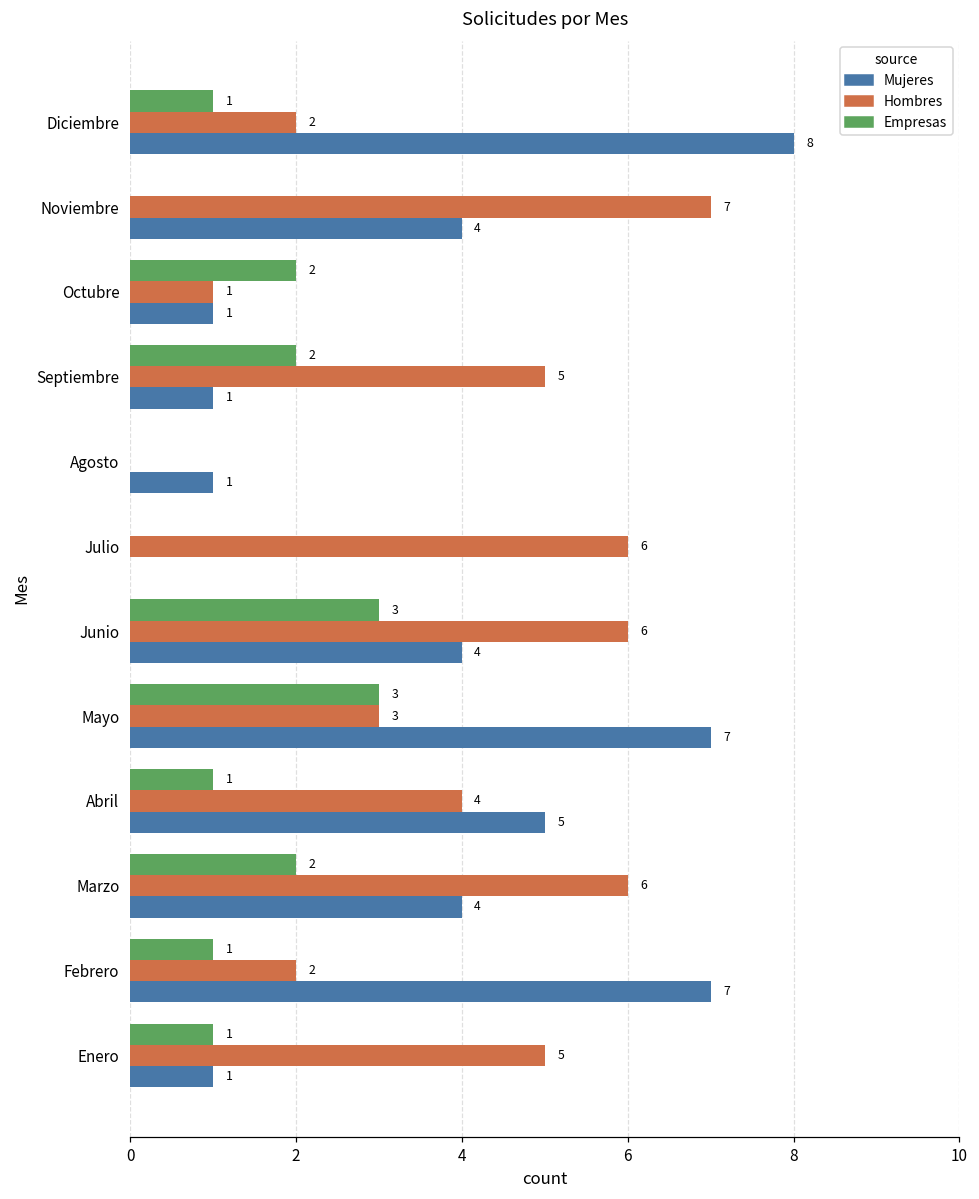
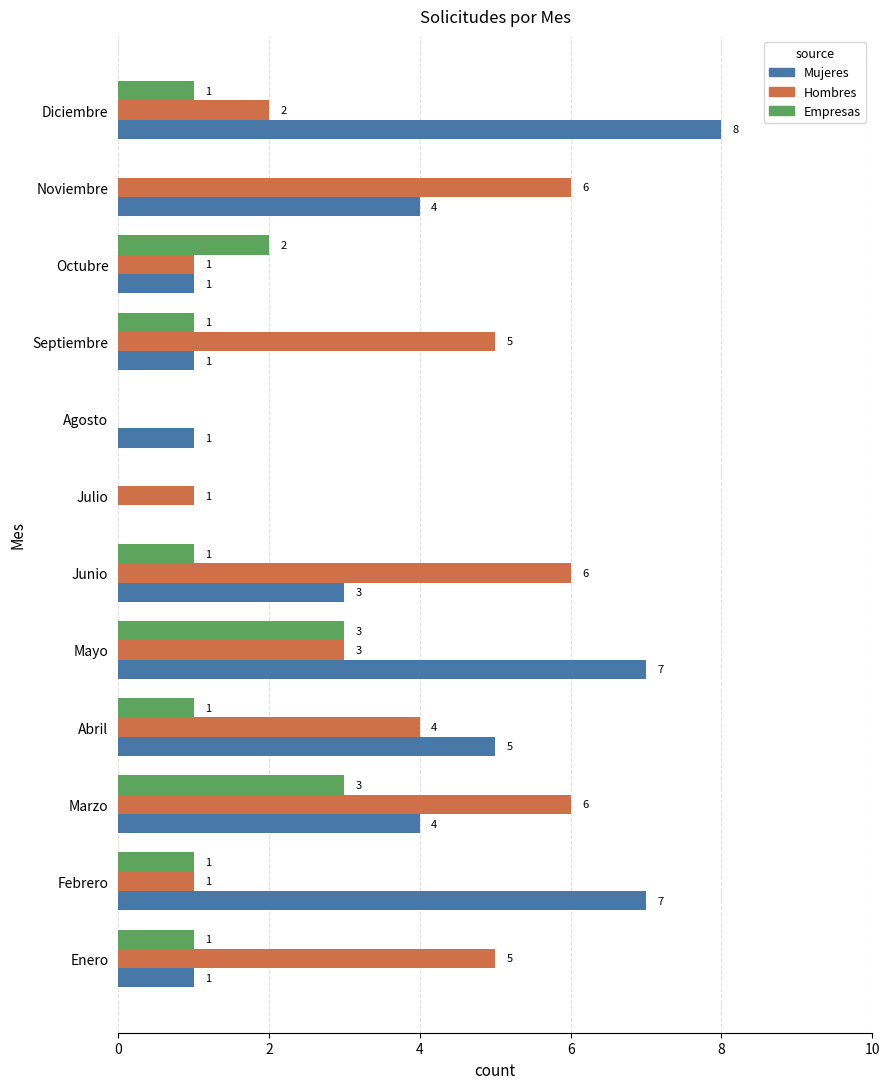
  {
    "Mujeres": {
      "Diciembre": 8,
      "Noviembre": 4,
      "Octubre": 1,
      "Septiembre": 1,
      "Agosto": 1,
-     "Junio": 4,
+     "Junio": 3,
      "Mayo": 7,
      "Abril": 5,
      "Marzo": 4,
      "Febrero": 7,
      "Enero": 1
    },
    "Hombres": {
      "Diciembre": 2,
-     "Noviembre": 7,
+     "Noviembre": 6,
      "Octubre": 1,
      "Septiembre": 5,
-     "Julio": 6,
+     "Julio": 1,
      "Junio": 6,
      "Mayo": 3,
      "Abril": 4,
      "Marzo": 6,
-     "Febrero": 2,
+     "Febrero": 1,
      "Enero": 5
    },
    "Empresas": {
      "Diciembre": 1,
      "Octubre": 2,
-     "Septiembre": 2,
-     "Junio": 3,
+     "Septiembre": 1,
+     "Junio": 1,
      "Mayo": 3,
      "Abril": 1,
-     "Marzo": 2,
+     "Marzo": 3,
      "Febrero": 1,
      "Enero": 1
    }
  }
